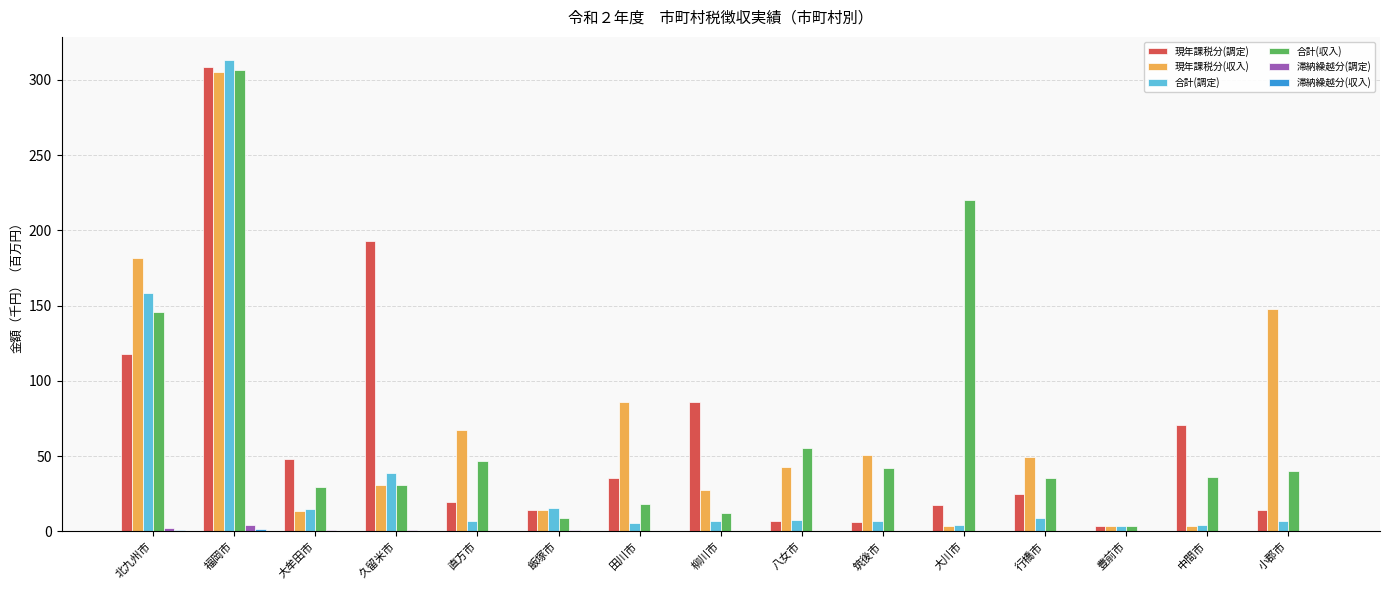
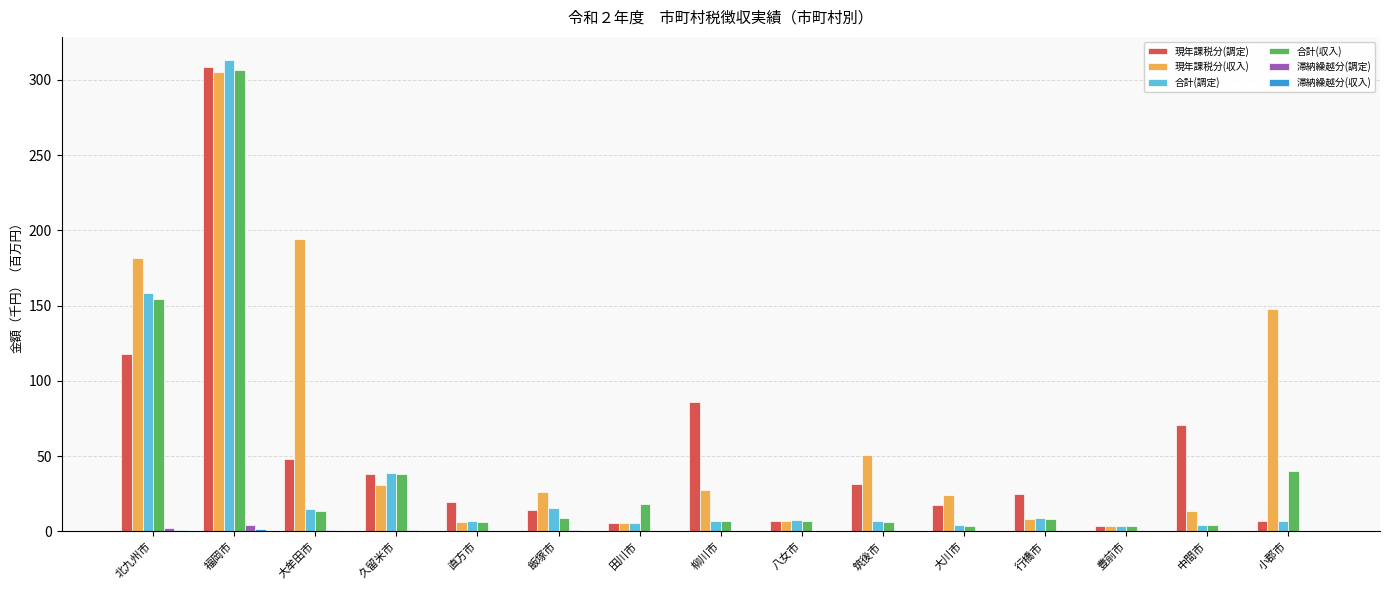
  {
    "現年課税分(調定)": {
      "北九州市": 118,
      "福岡市": 309,
      "大牟田市": 48,
-     "久留米市": 193,
+     "久留米市": 38,
      "直方市": 19,
      "飯塚市": 14,
-     "田川市": 35,
+     "田川市": 5,
      "柳川市": 86,
      "八女市": 7,
-     "筑後市": 6,
+     "筑後市": 31,
      "大川市": 18,
      "行橋市": 25,
      "豊前市": 3,
      "中間市": 70,
-     "小郡市": 14
+     "小郡市": 7
    },
    "現年課税分(収入)": {
      "北九州市": 182,
      "福岡市": 305,
-     "大牟田市": 14,
+     "大牟田市": 194,
      "久留米市": 31,
-     "直方市": 67,
-     "飯塚市": 14,
-     "田川市": 86,
+     "直方市": 6,
+     "飯塚市": 26,
+     "田川市": 5,
      "柳川市": 28,
-     "八女市": 43,
+     "八女市": 7,
      "筑後市": 51,
-     "大川市": 4,
-     "行橋市": 49,
+     "大川市": 24,
+     "行橋市": 8,
      "豊前市": 3,
-     "中間市": 4,
+     "中間市": 14,
      "小郡市": 148
    },
    "合計(収入)": {
-     "北九州市": 146,
+     "北九州市": 154,
      "福岡市": 307,
-     "大牟田市": 30,
-     "久留米市": 31,
-     "直方市": 47,
+     "大牟田市": 14,
+     "久留米市": 38,
+     "直方市": 6,
      "飯塚市": 9,
      "田川市": 18,
-     "柳川市": 12,
-     "八女市": 56,
-     "筑後市": 42,
-     "大川市": 220,
-     "行橋市": 36,
+     "柳川市": 7,
+     "八女市": 7,
+     "筑後市": 6,
+     "大川市": 4,
+     "行橋市": 8,
      "豊前市": 3,
-     "中間市": 36,
+     "中間市": 4,
      "小郡市": 40
    },
    "滞納繰越分(調定)": {
      "北九州市": 2,
      "福岡市": 4
    }
  }
